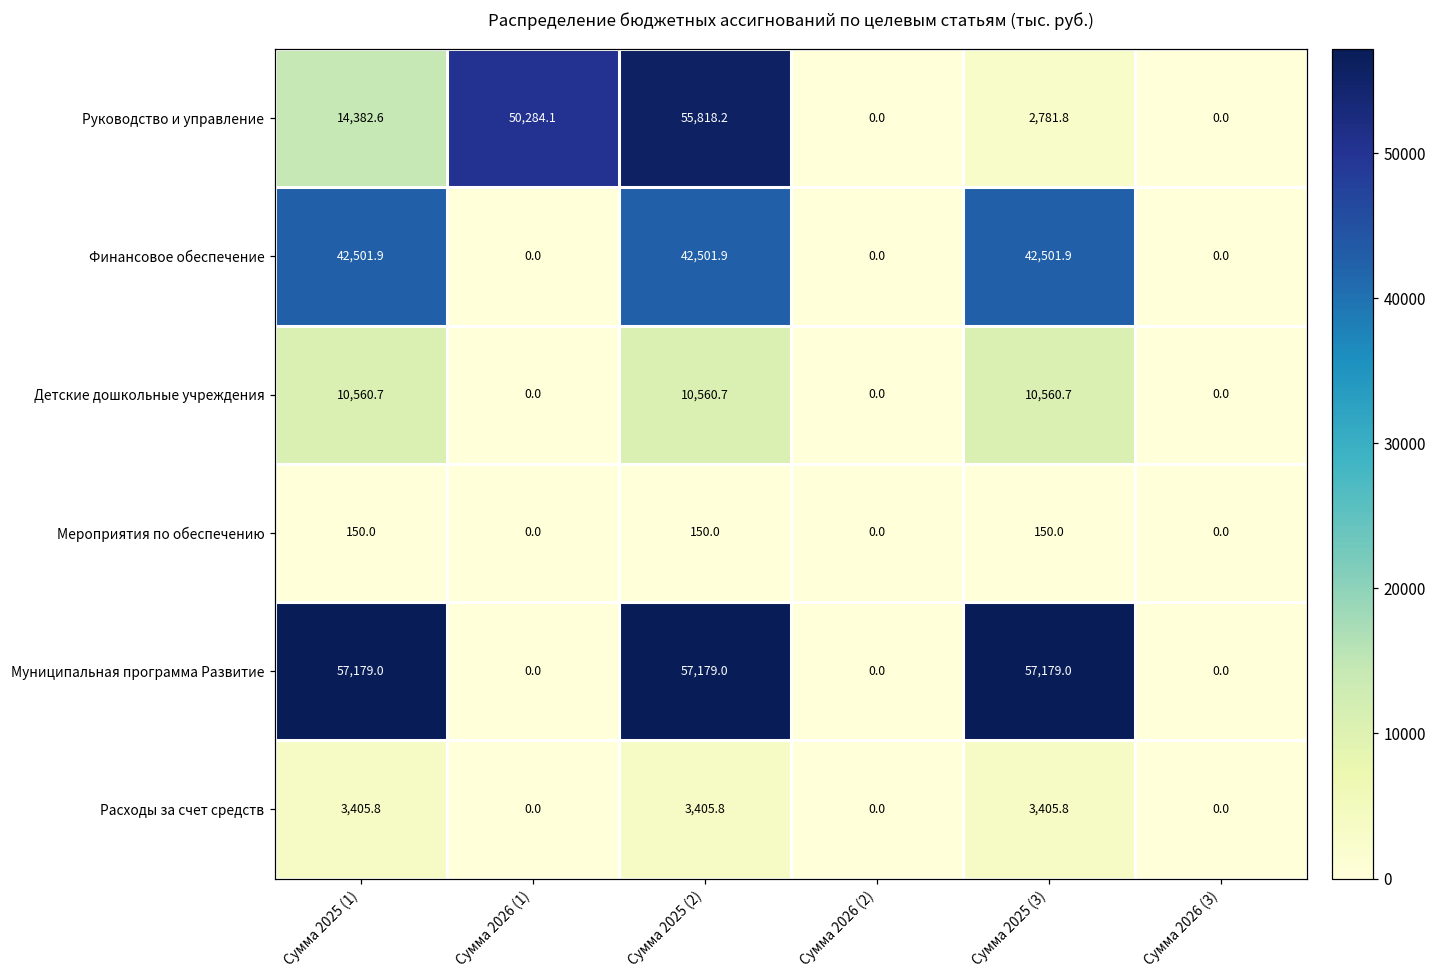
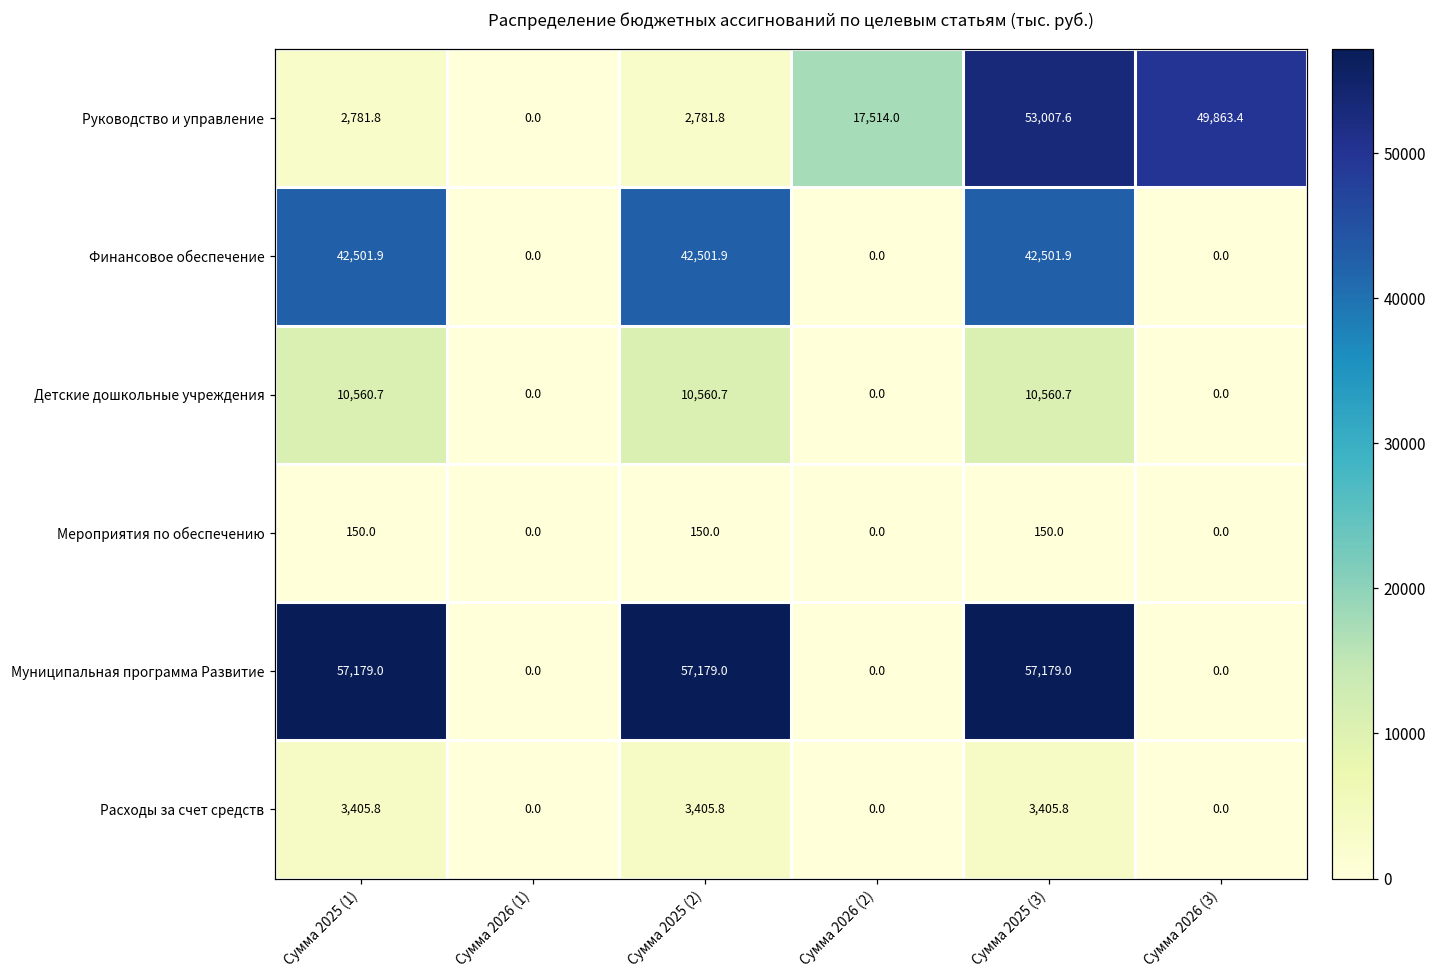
  {
    "Руководство и управление": {
-     "Сумма 2025 (1)": "14,382.6",
-     "Сумма 2026 (1)": "50,284.1",
-     "Сумма 2025 (2)": "55,818.2",
-     "Сумма 2026 (2)": "0.0",
-     "Сумма 2025 (3)": "2,781.8",
-     "Сумма 2026 (3)": "0.0"
+     "Сумма 2025 (1)": "2,781.8",
+     "Сумма 2026 (1)": "0.0",
+     "Сумма 2025 (2)": "2,781.8",
+     "Сумма 2026 (2)": "17,514.0",
+     "Сумма 2025 (3)": "53,007.6",
+     "Сумма 2026 (3)": "49,863.4"
    },
    "Финансовое обеспечение": {
      "Сумма 2025 (1)": "42,501.9",
      "Сумма 2026 (1)": "0.0",
      "Сумма 2025 (2)": "42,501.9",
      "Сумма 2026 (2)": "0.0",
      "Сумма 2025 (3)": "42,501.9",
      "Сумма 2026 (3)": "0.0"
    },
    "Детские дошкольные учреждения": {
      "Сумма 2025 (1)": "10,560.7",
      "Сумма 2026 (1)": "0.0",
      "Сумма 2025 (2)": "10,560.7",
      "Сумма 2026 (2)": "0.0",
      "Сумма 2025 (3)": "10,560.7",
      "Сумма 2026 (3)": "0.0"
    },
    "Мероприятия по обеспечению": {
      "Сумма 2025 (1)": "150.0",
      "Сумма 2026 (1)": "0.0",
      "Сумма 2025 (2)": "150.0",
      "Сумма 2026 (2)": "0.0",
      "Сумма 2025 (3)": "150.0",
      "Сумма 2026 (3)": "0.0"
    },
    "Муниципальная программа Развитие": {
      "Сумма 2025 (1)": "57,179.0",
      "Сумма 2026 (1)": "0.0",
      "Сумма 2025 (2)": "57,179.0",
      "Сумма 2026 (2)": "0.0",
      "Сумма 2025 (3)": "57,179.0",
      "Сумма 2026 (3)": "0.0"
    },
    "Расходы за счет средств": {
      "Сумма 2025 (1)": "3,405.8",
      "Сумма 2026 (1)": "0.0",
      "Сумма 2025 (2)": "3,405.8",
      "Сумма 2026 (2)": "0.0",
      "Сумма 2025 (3)": "3,405.8",
      "Сумма 2026 (3)": "0.0"
    }
  }
